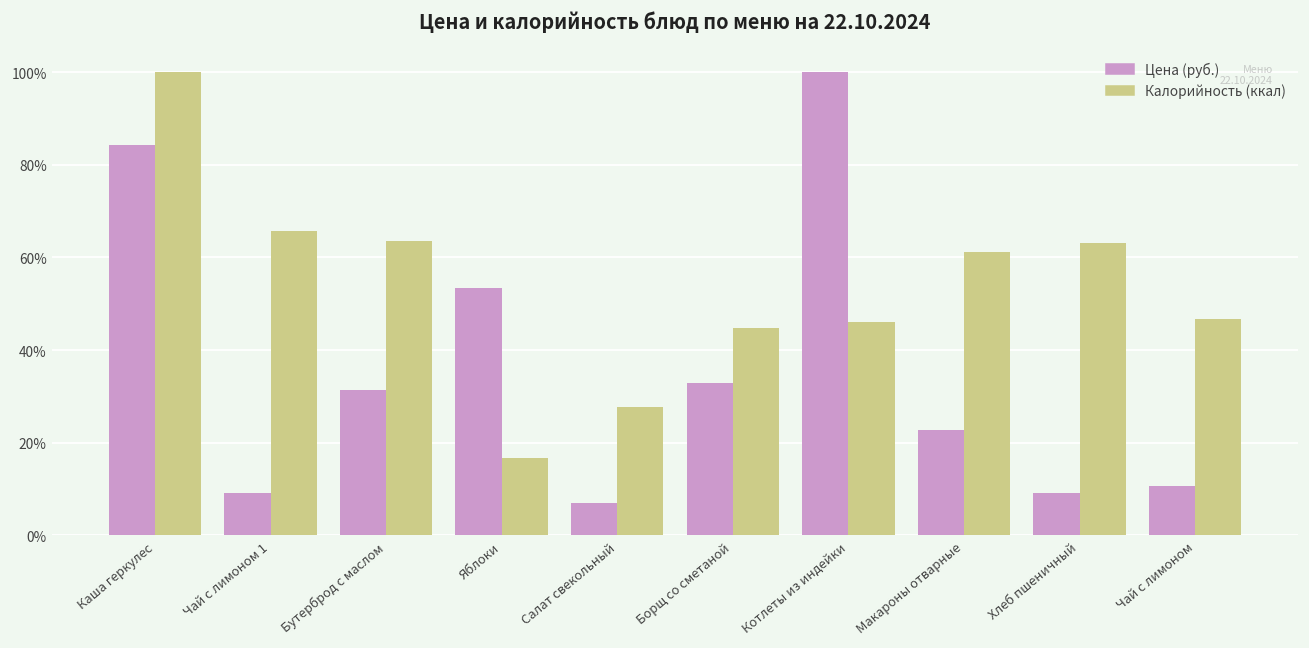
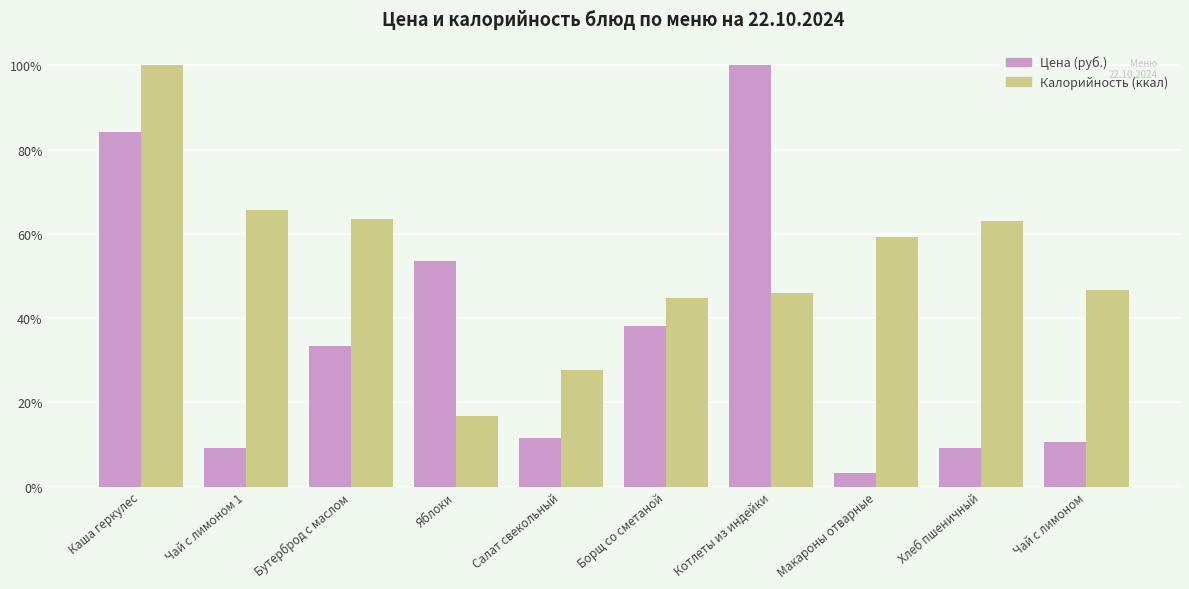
  {
    "Цена (руб.)": {
      "Каша геркулес": "84%",
      "Чай с лимоном 1": "9%",
-     "Бутерброд с маслом": "31%",
+     "Бутерброд с маслом": "33%",
      "Яблоки": "53%",
-     "Салат свекольный": "7%",
-     "Борщ со сметаной": "33%",
+     "Салат свекольный": "12%",
+     "Борщ со сметаной": "38%",
      "Котлеты из индейки": "100%",
-     "Макароны отварные": "23%",
+     "Макароны отварные": "3%",
      "Хлеб пшеничный": "9%",
      "Чай с лимоном": "11%"
    },
    "Калорийность (ккал)": {
      "Каша геркулес": "100%",
      "Чай с лимоном 1": "66%",
      "Бутерброд с маслом": "63%",
      "Яблоки": "17%",
      "Салат свекольный": "28%",
      "Борщ со сметаной": "45%",
      "Котлеты из индейки": "46%",
-     "Макароны отварные": "61%",
+     "Макароны отварные": "59%",
      "Хлеб пшеничный": "63%",
      "Чай с лимоном": "47%"
    }
  }
